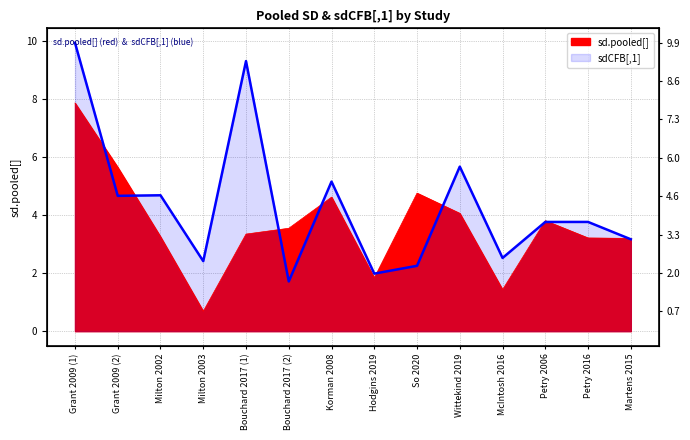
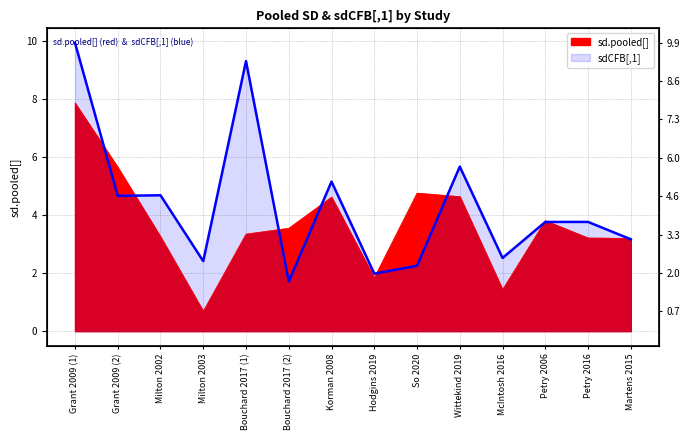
  {
    "sd.pooled[]": {
      "Grant 2009 (1)": 7.9,
      "Grant 2009 (2)": 5.6,
      "Milton 2002": 3.2,
      "Milton 2003": 0.7,
      "Bouchard 2017 (1)": 3.3,
      "Bouchard 2017 (2)": 3.5,
      "Korman 2008": 4.6,
      "Hodgins 2019": 1.8,
      "So 2020": 4.8,
-     "Wittekind 2019": 4.1,
+     "Wittekind 2019": 4.6,
      "McIntosh 2016": 1.4,
      "Petry 2016": 3.2
    },
    "sdCFB[,1]": {
      "Grant 2009 (2)": 4.7,
      "Milton 2002": 4.7,
      "Milton 2003": 2.4,
      "Bouchard 2017 (1)": 9.3,
      "Bouchard 2017 (2)": 1.7,
      "Korman 2008": 5.1,
      "Hodgins 2019": 2.0,
      "So 2020": 2.3,
      "Wittekind 2019": 5.7,
      "McIntosh 2016": 2.5,
      "Petry 2016": 3.8
    }
  }
